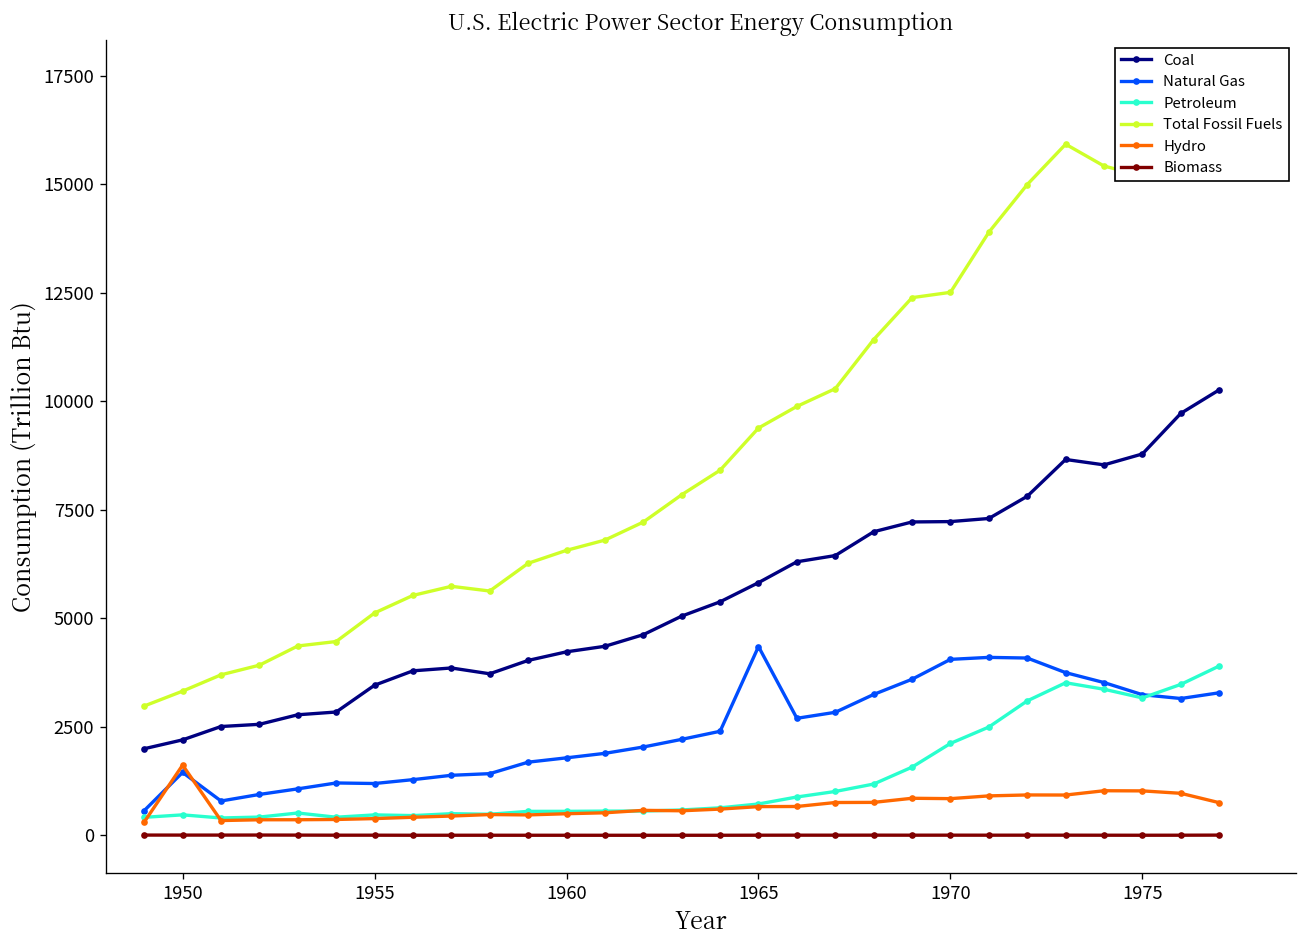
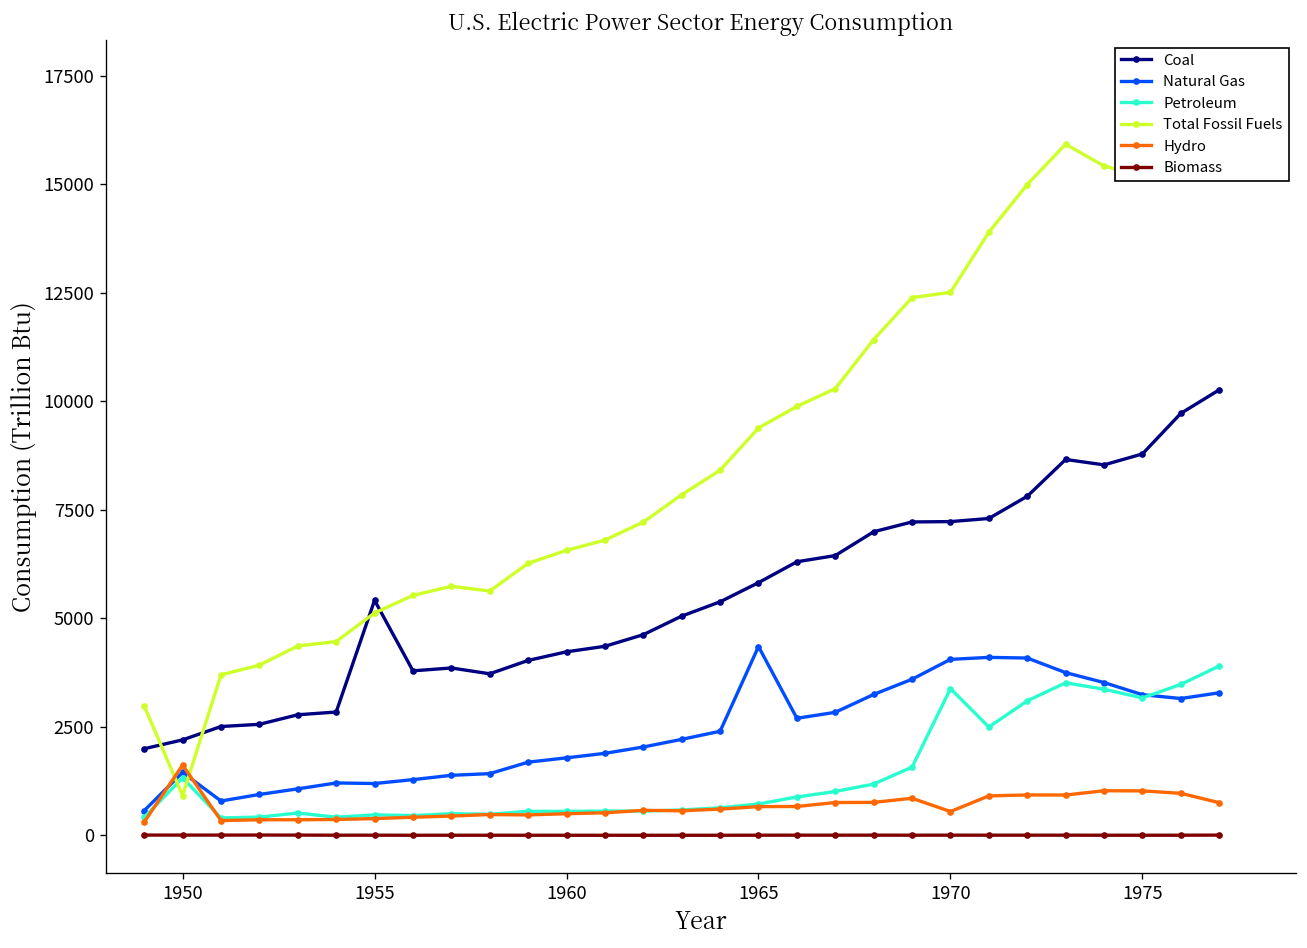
  {
    "Coal": {
      "1950": 2200,
-     "1955": 3500,
+     "1955": 5400,
      "1960": 4200,
      "1965": 5800,
      "1970": 7200,
      "1975": 8800
    },
    "Natural Gas": {
      "1950": 1400,
      "1955": 1200,
      "1960": 1800,
      "1965": 4300,
      "1970": 4100,
      "1975": 3200
    },
    "Petroleum": {
-     "1950": 500,
+     "1950": 1300,
      "1955": 500,
-     "1970": 2100,
+     "1970": 3400,
      "1975": 3200
    },
    "Total Fossil Fuels": {
-     "1950": 3300,
+     "1950": 900,
      "1955": 5100,
      "1960": 6600,
      "1965": 9400,
      "1970": 12500
    },
    "Hydro": {
      "1950": 1600,
      "1955": 400,
-     "1970": 800,
+     "1970": 500,
      "1975": 1000
    },
    "Biomass": {
      "1950": 0,
      "1955": 0,
      "1960": 0,
      "1965": 0,
      "1970": 0,
      "1975": 0
    }
  }
